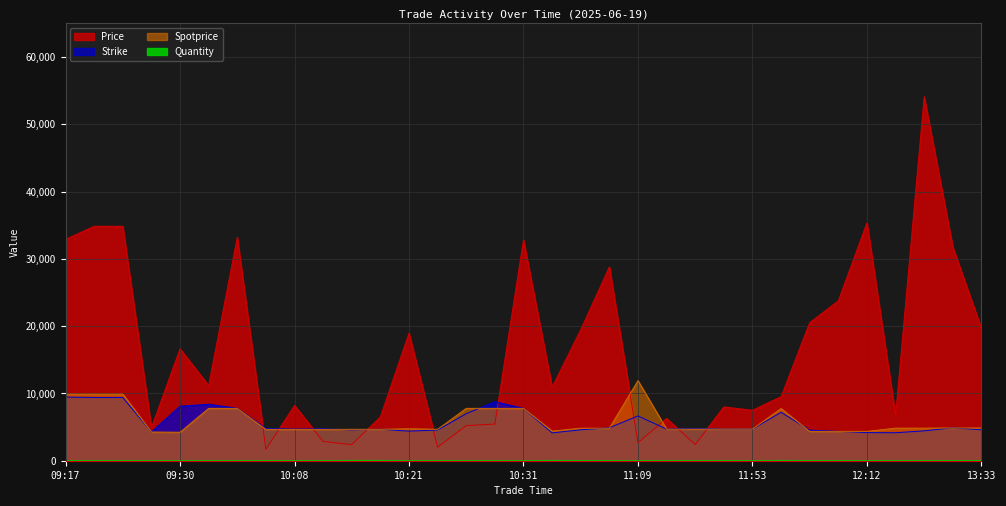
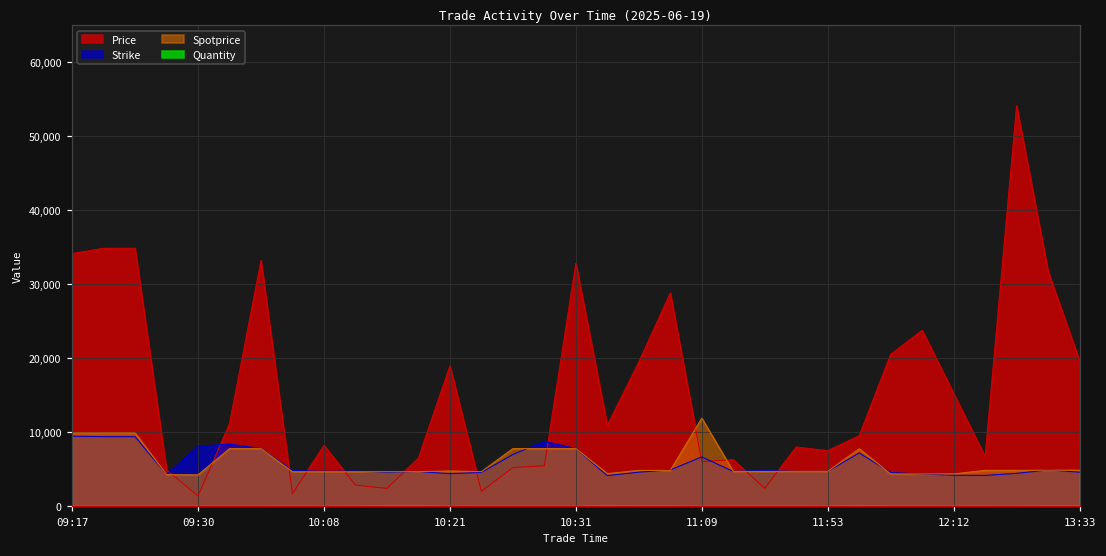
  {
    "Price": {
-     "09:17": "33,000",
-     "09:30": "17,000",
+     "09:17": "34,000",
+     "09:30": "1,000",
      "10:21": "19,000",
-     "11:09": "3,000",
-     "12:12": "35,000",
+     "11:09": "6,000",
+     "12:12": "15,000",
      "13:33": "20,000"
    },
    "Strike": {
      "09:17": "9,000",
      "09:30": "8,000",
      "11:09": "7,000"
    },
    "Spotprice": {
      "09:17": "10,000",
      "09:30": "4,000",
      "11:09": "12,000"
    },
    "Quantity": {
      "09:17": "0",
      "09:30": "0",
      "10:21": "0",
      "11:09": "0",
      "12:12": "0",
      "13:33": "0"
    }
  }
